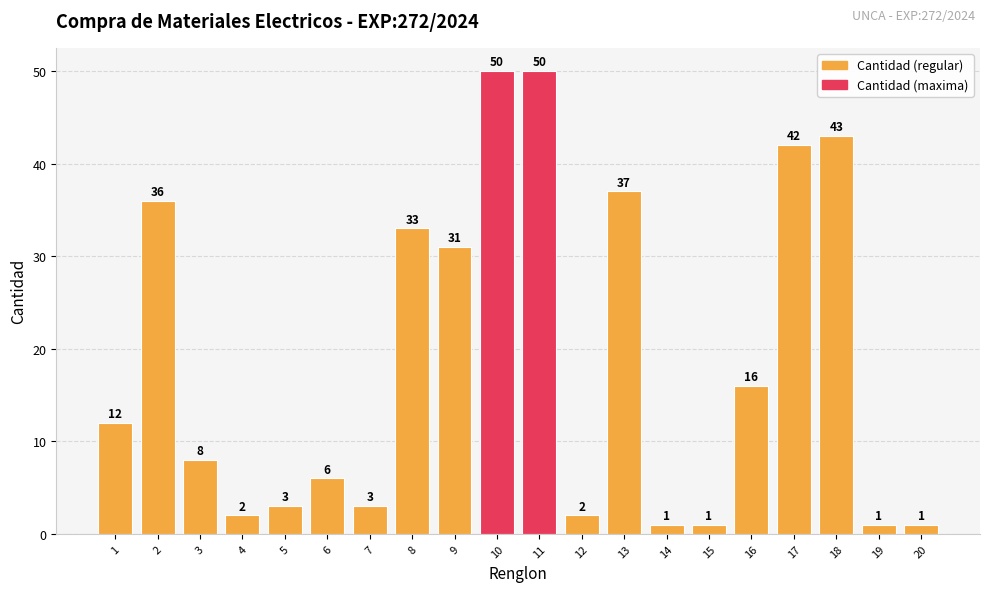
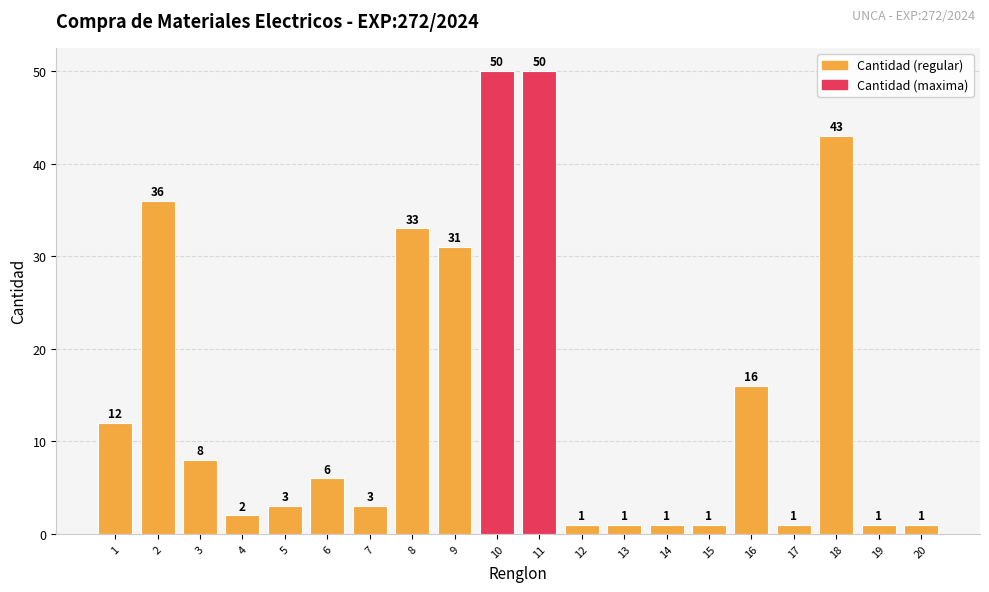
  {
    "1": 12,
    "2": 36,
    "3": 8,
    "4": 2,
    "5": 3,
    "6": 6,
    "7": 3,
    "8": 33,
    "9": 31,
    "10": 50,
    "11": 50,
-   "12": 2,
-   "13": 37,
+   "12": 1,
+   "13": 1,
    "14": 1,
    "15": 1,
    "16": 16,
-   "17": 42,
+   "17": 1,
    "18": 43,
    "19": 1,
    "20": 1
  }
